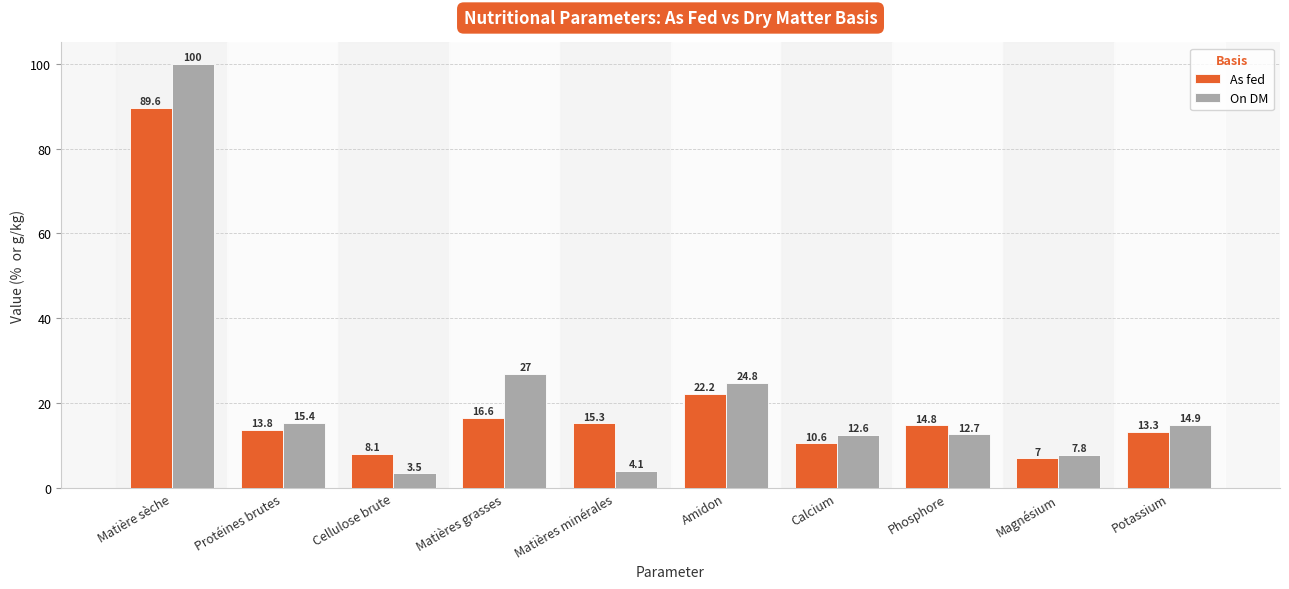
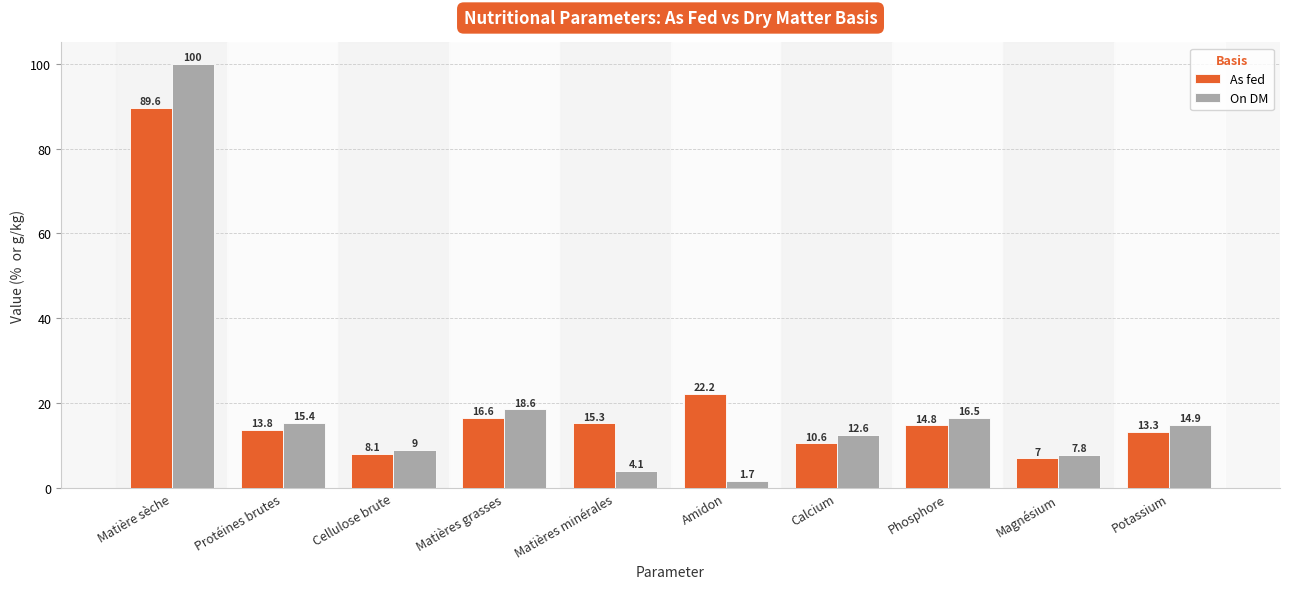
  {
    "As fed": {
      "Matière sèche": 89.6,
      "Protéines brutes": 13.8,
      "Cellulose brute": 8.1,
      "Matières grasses": 16.6,
      "Matières minérales": 15.3,
      "Amidon": 22.2,
      "Calcium": 10.6,
      "Phosphore": 14.8,
      "Magnésium": 7,
      "Potassium": 13.3
    },
    "On DM": {
      "Matière sèche": 100,
      "Protéines brutes": 15.4,
-     "Cellulose brute": 3.5,
-     "Matières grasses": 27,
+     "Cellulose brute": 9,
+     "Matières grasses": 18.6,
      "Matières minérales": 4.1,
-     "Amidon": 24.8,
+     "Amidon": 1.7,
      "Calcium": 12.6,
-     "Phosphore": 12.7,
+     "Phosphore": 16.5,
      "Magnésium": 7.8,
      "Potassium": 14.9
    }
  }
